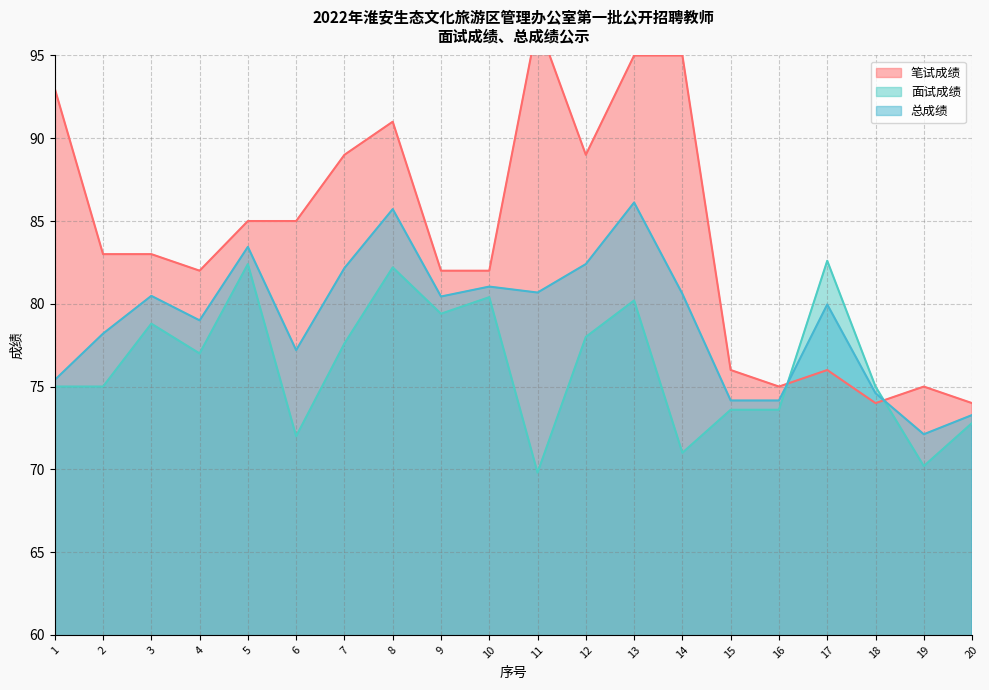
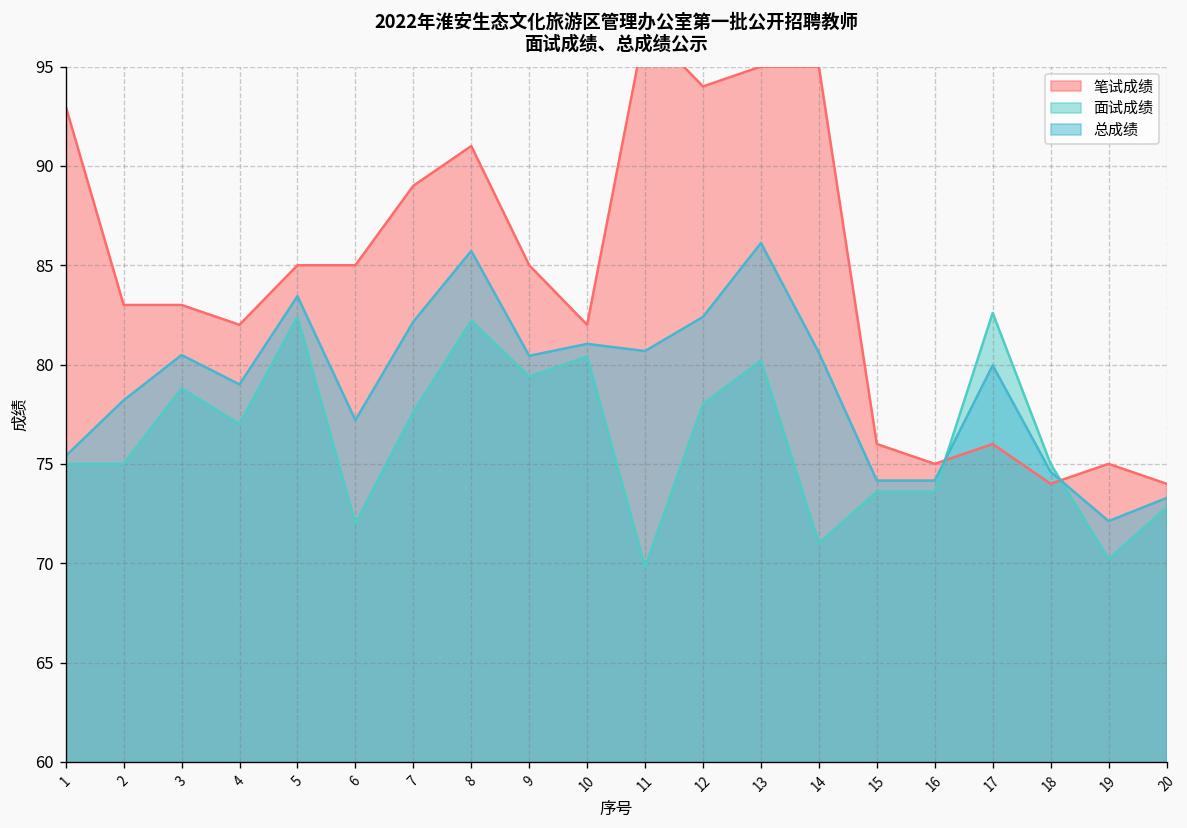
  {
    "笔试成绩": {
      "1": 93,
      "2": 83,
      "3": 83,
      "4": 82,
      "5": 85,
      "6": 85,
      "7": 89,
      "8": 91,
-     "9": 82,
+     "9": 85,
      "10": 82,
-     "12": 89,
+     "12": 94,
      "13": 95,
      "14": 95,
      "15": 76,
      "16": 75,
      "17": 76,
      "18": 74,
      "19": 75,
      "20": 74
    }
  }
